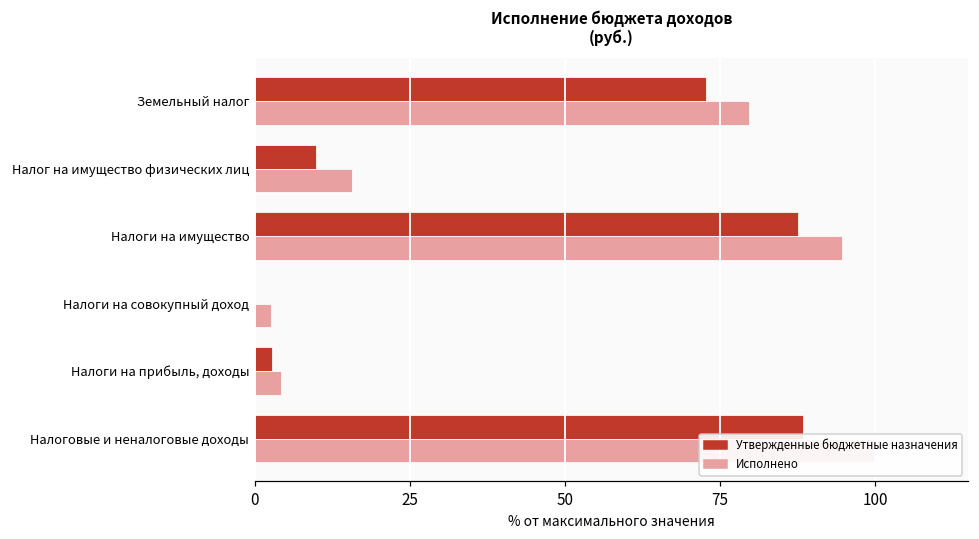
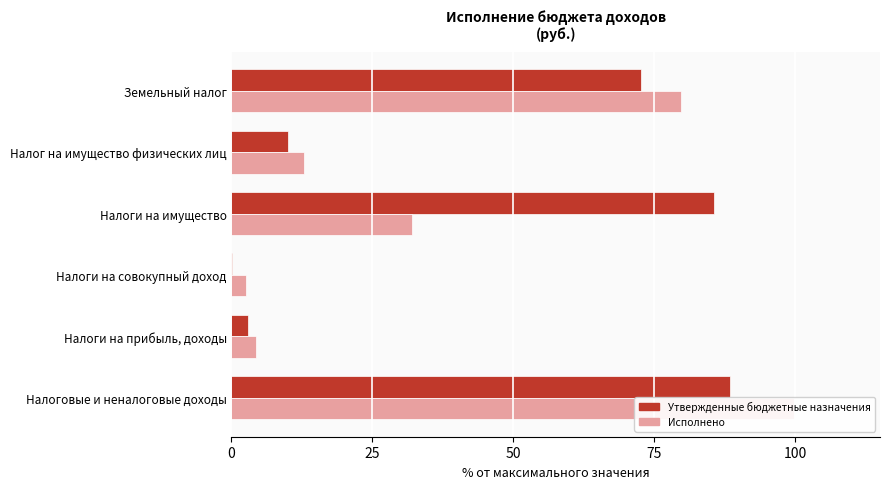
  {
    "Утвержденные бюджетные назначения": {
      "Земельный налог": 73,
      "Налог на имущество физических лиц": 10,
-     "Налоги на имущество": 88,
+     "Налоги на имущество": 85,
      "Налоги на прибыль, доходы": 3,
      "Налоговые и неналоговые доходы": 88
    },
    "Исполнено": {
      "Земельный налог": 80,
-     "Налог на имущество физических лиц": 16,
-     "Налоги на имущество": 95,
+     "Налог на имущество физических лиц": 13,
+     "Налоги на имущество": 32,
      "Налоги на совокупный доход": 3,
      "Налоги на прибыль, доходы": 4
    }
  }
